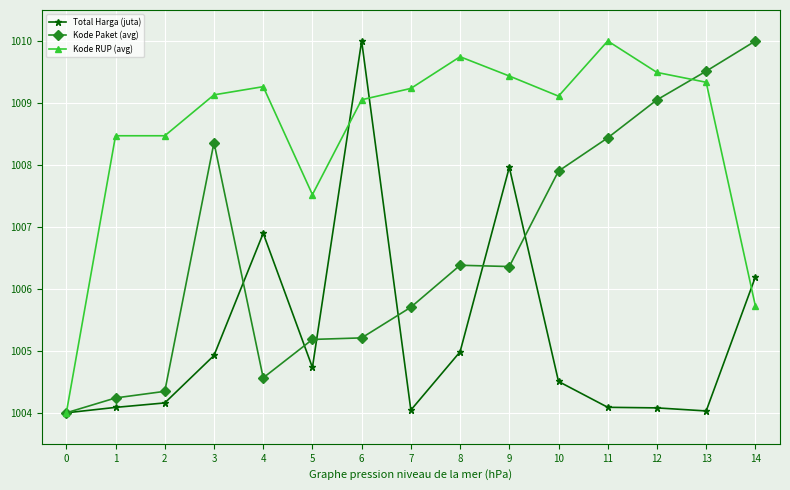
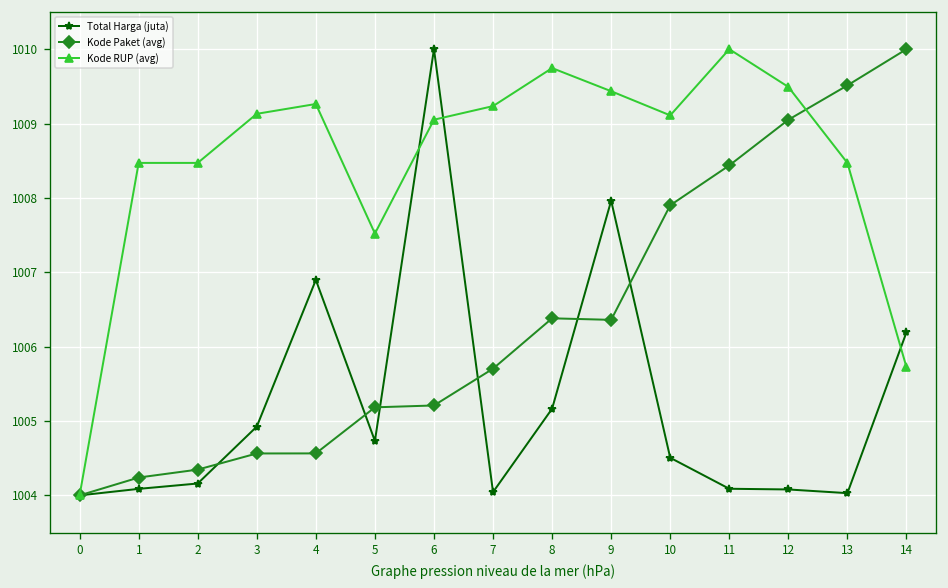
  {
    "Total Harga (juta)": {
      "1": 1004.1,
      "2": 1004.2,
      "3": 1004.9,
      "4": 1006.9,
      "5": 1004.7,
      "6": 1010.0,
      "7": 1004.0,
-     "8": 1005.0,
+     "8": 1005.2,
      "9": 1008.0,
      "10": 1004.5,
      "11": 1004.1,
      "12": 1004.1,
      "13": 1004.0,
      "14": 1006.2
    },
    "Kode Paket (avg)": {
      "1": 1004.2,
      "2": 1004.3,
-     "3": 1008.4,
+     "3": 1004.6,
      "4": 1004.6,
      "5": 1005.2,
      "6": 1005.2,
      "7": 1005.7,
      "8": 1006.4,
      "9": 1006.4,
      "10": 1007.9,
      "11": 1008.4,
      "12": 1009.1,
      "13": 1009.5,
      "14": 1010.0
    },
    "Kode RUP (avg)": {
      "1": 1008.5,
      "2": 1008.5,
      "3": 1009.1,
      "4": 1009.3,
      "5": 1007.5,
      "6": 1009.1,
      "7": 1009.2,
      "8": 1009.7,
      "9": 1009.4,
      "10": 1009.1,
      "11": 1010.0,
      "12": 1009.5,
-     "13": 1009.3,
+     "13": 1008.5,
      "14": 1005.7
    }
  }
